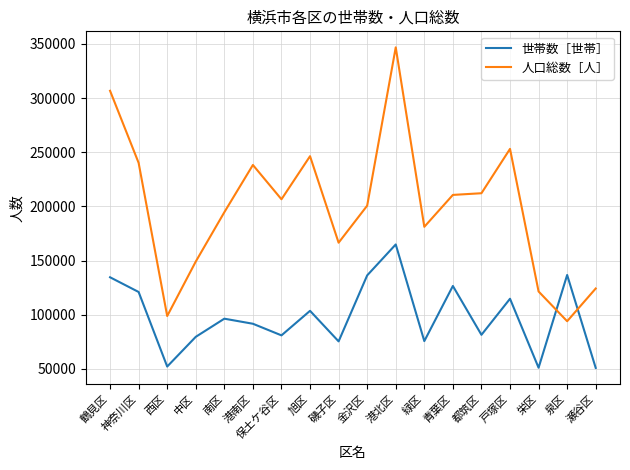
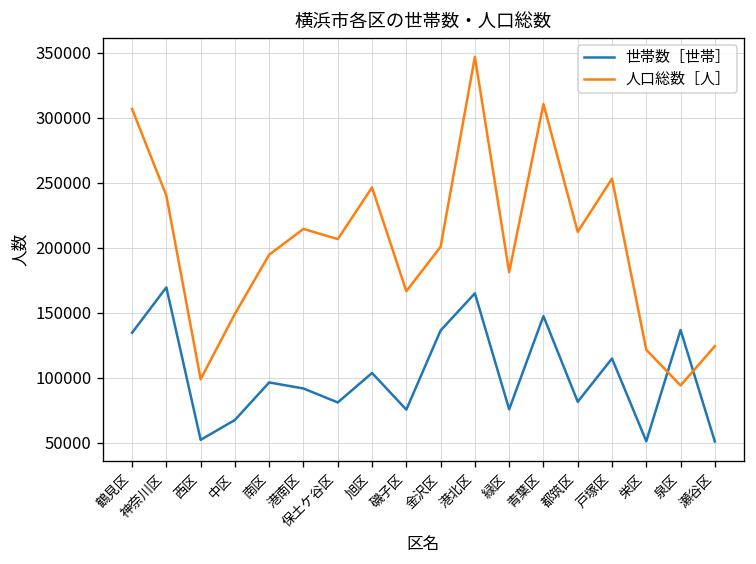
  {
    "世帯数［世帯］": {
      "鶴見区": 135000,
-     "神奈川区": 121000,
+     "神奈川区": 169000,
      "西区": 52000,
-     "中区": 80000,
+     "中区": 67000,
      "南区": 96000,
      "港南区": 92000,
      "保土ケ谷区": 81000,
      "旭区": 104000,
      "磯子区": 75000,
      "金沢区": 136000,
      "港北区": 165000,
      "緑区": 76000,
-     "青葉区": 126000,
+     "青葉区": 147000,
      "都筑区": 81000,
      "戸塚区": 115000,
      "栄区": 51000,
      "泉区": 137000,
      "瀬谷区": 51000
    },
    "人口総数［人］": {
      "鶴見区": 307000,
      "神奈川区": 240000,
      "西区": 99000,
      "中区": 149000,
      "南区": 195000,
-     "港南区": 238000,
+     "港南区": 214000,
      "保土ケ谷区": 207000,
      "旭区": 246000,
      "磯子区": 166000,
      "金沢区": 201000,
      "港北区": 347000,
      "緑区": 181000,
-     "青葉区": 211000,
+     "青葉区": 311000,
      "都筑区": 212000,
      "戸塚区": 253000,
      "栄区": 121000,
      "泉区": 94000,
      "瀬谷区": 124000
    }
  }
